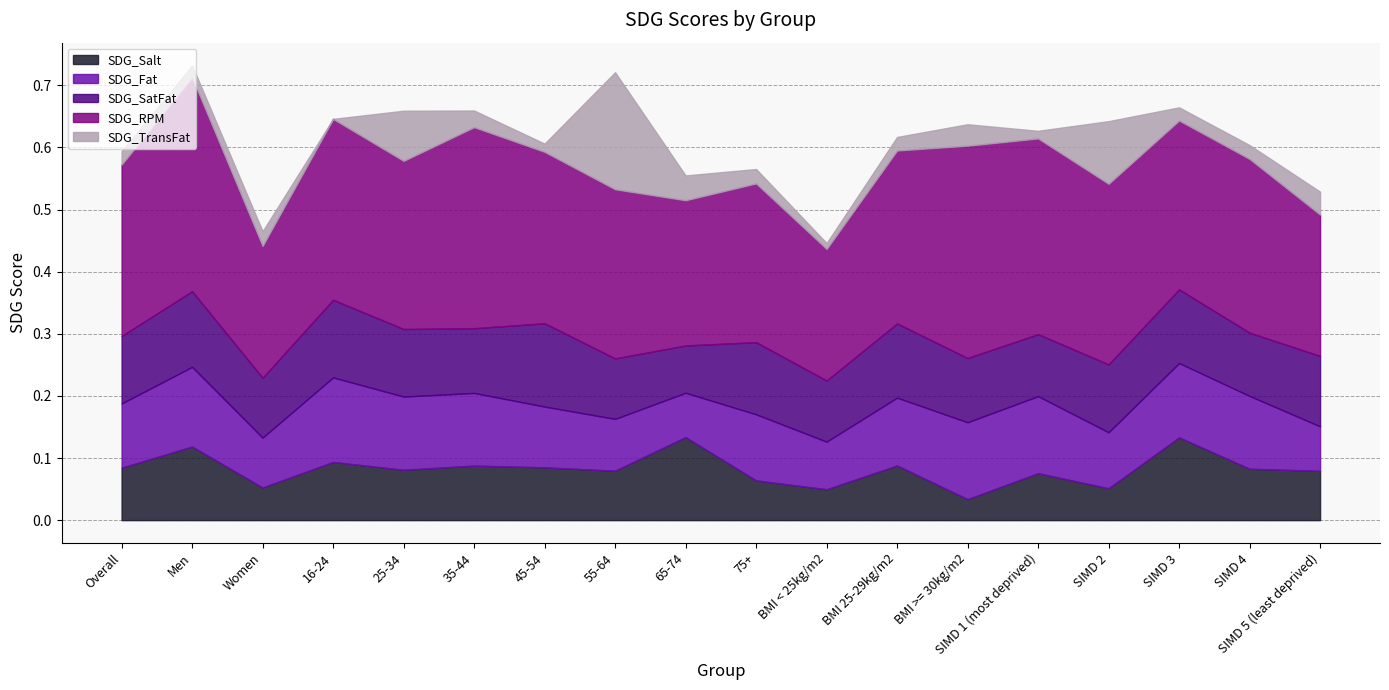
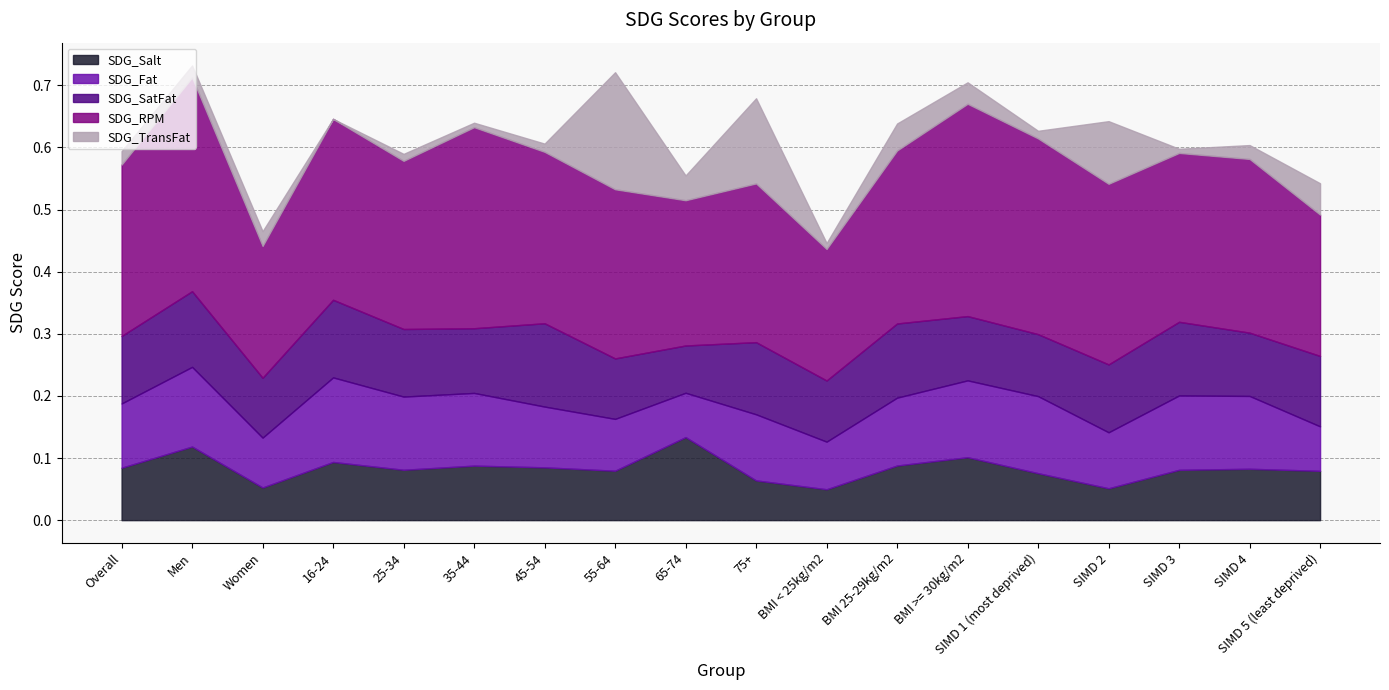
  {
    "SDG_Salt": {
      "Overall": 0.08,
      "Men": 0.12,
      "Women": 0.05,
      "16-24": 0.09,
      "25-34": 0.08,
      "35-44": 0.09,
      "45-54": 0.09,
      "55-64": 0.08,
      "65-74": 0.13,
      "75+": 0.06,
      "BMI < 25kg/m2": 0.05,
      "BMI 25-29kg/m2": 0.09,
-     "BMI >= 30kg/m2": 0.03,
+     "BMI >= 30kg/m2": 0.10,
      "SIMD 1 (most deprived)": 0.08,
      "SIMD 2": 0.05,
-     "SIMD 3": 0.13,
+     "SIMD 3": 0.08,
      "SIMD 4": 0.08,
      "SIMD 5 (least deprived)": 0.08
    },
    "SDG_TransFat": {
      "Overall": 0.02,
      "Women": 0.02,
-     "25-34": 0.08,
-     "35-44": 0.03,
+     "25-34": 0.01,
+     "35-44": 0.01,
      "45-54": 0.01,
      "55-64": 0.19,
      "65-74": 0.04,
-     "75+": 0.02,
+     "75+": 0.14,
      "BMI < 25kg/m2": 0.01,
-     "BMI 25-29kg/m2": 0.02,
+     "BMI 25-29kg/m2": 0.04,
      "BMI >= 30kg/m2": 0.03,
      "SIMD 1 (most deprived)": 0.01,
      "SIMD 2": 0.10,
-     "SIMD 3": 0.02,
+     "SIMD 3": 0.01,
      "SIMD 4": 0.02,
-     "SIMD 5 (least deprived)": 0.04
+     "SIMD 5 (least deprived)": 0.05
    }
  }
